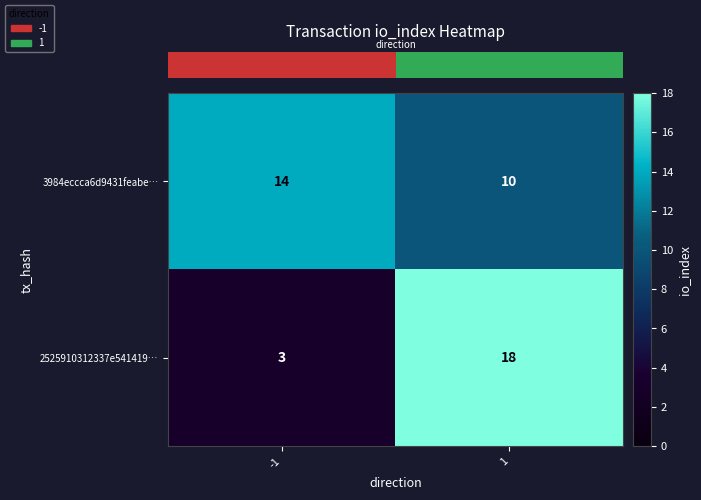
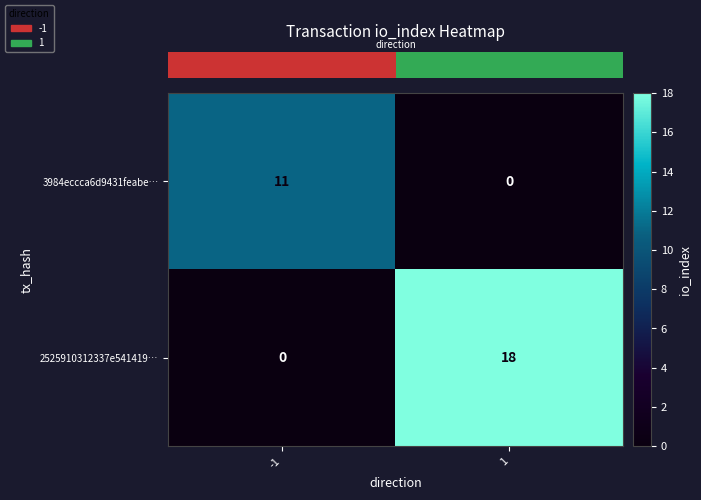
  {
    "3984eccca6d9431feabe…": {
-     "-1": 14,
-     "1": 10
+     "-1": 11,
+     "1": 0
    },
    "2525910312337e541419…": {
-     "-1": 3,
+     "-1": 0,
      "1": 18
    }
  }
